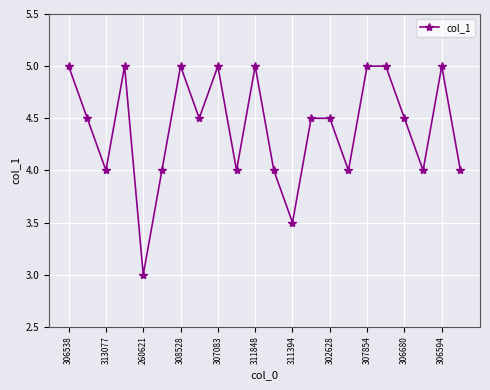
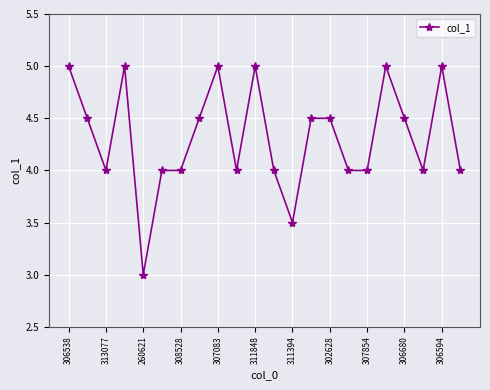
  {
    "306538": 5,
    "313077": 4,
    "260621": 3,
-   "308528": 5,
+   "308528": 4,
    "307083": 5,
    "311848": 5,
    "311394": 3.50,
    "302628": 4.50,
-   "307854": 5,
+   "307854": 4,
    "306680": 4.50,
    "306594": 5
  }
